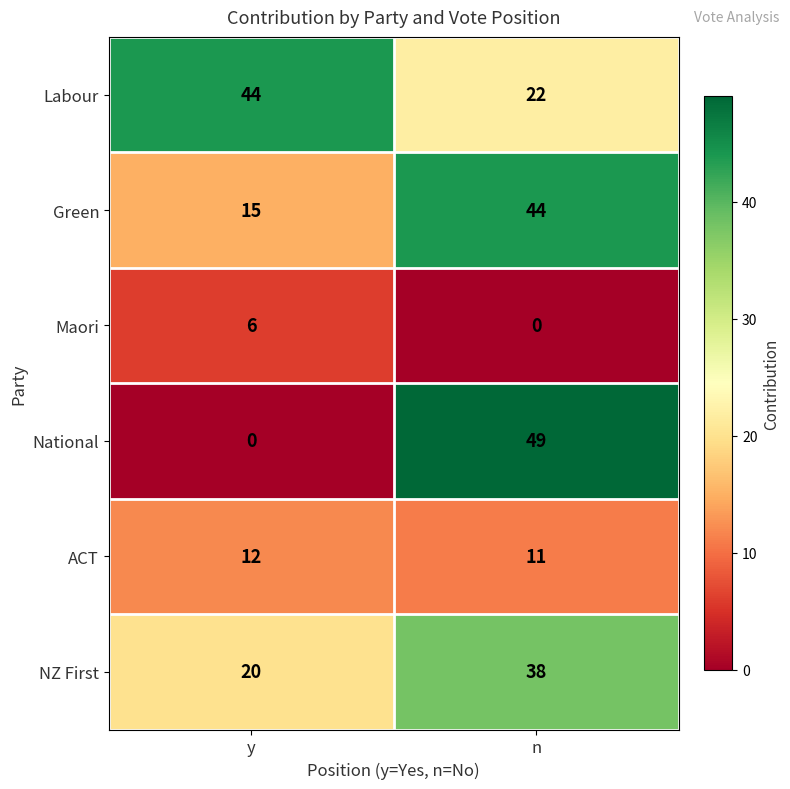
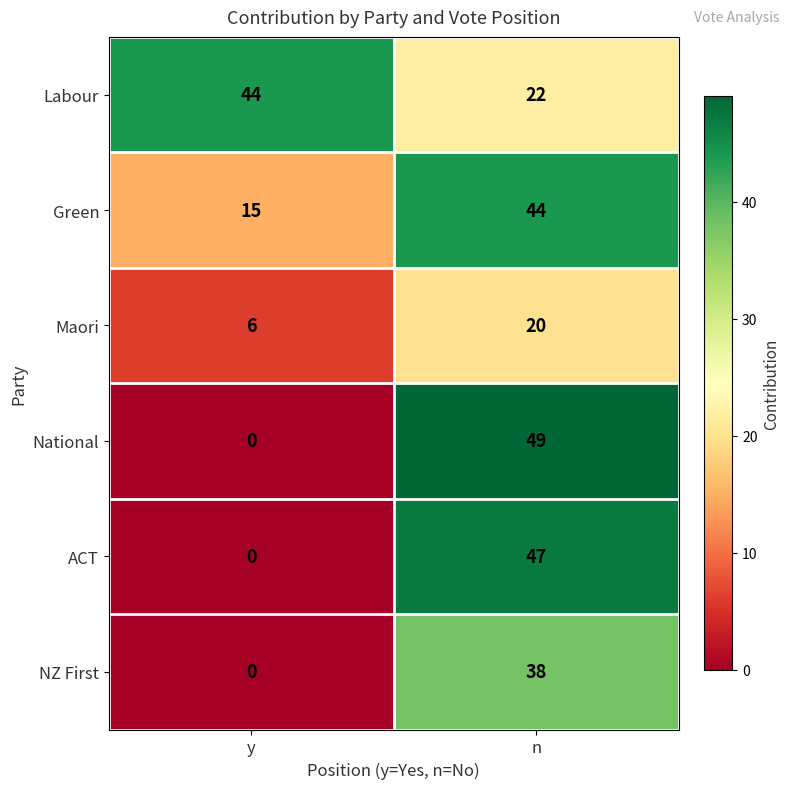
  {
    "Labour": {
      "y": 44,
      "n": 22
    },
    "Green": {
      "y": 15,
      "n": 44
    },
    "Maori": {
      "y": 6,
-     "n": 0
+     "n": 20
    },
    "National": {
      "y": 0,
      "n": 49
    },
    "ACT": {
-     "y": 12,
-     "n": 11
+     "y": 0,
+     "n": 47
    },
    "NZ First": {
-     "y": 20,
+     "y": 0,
      "n": 38
    }
  }
